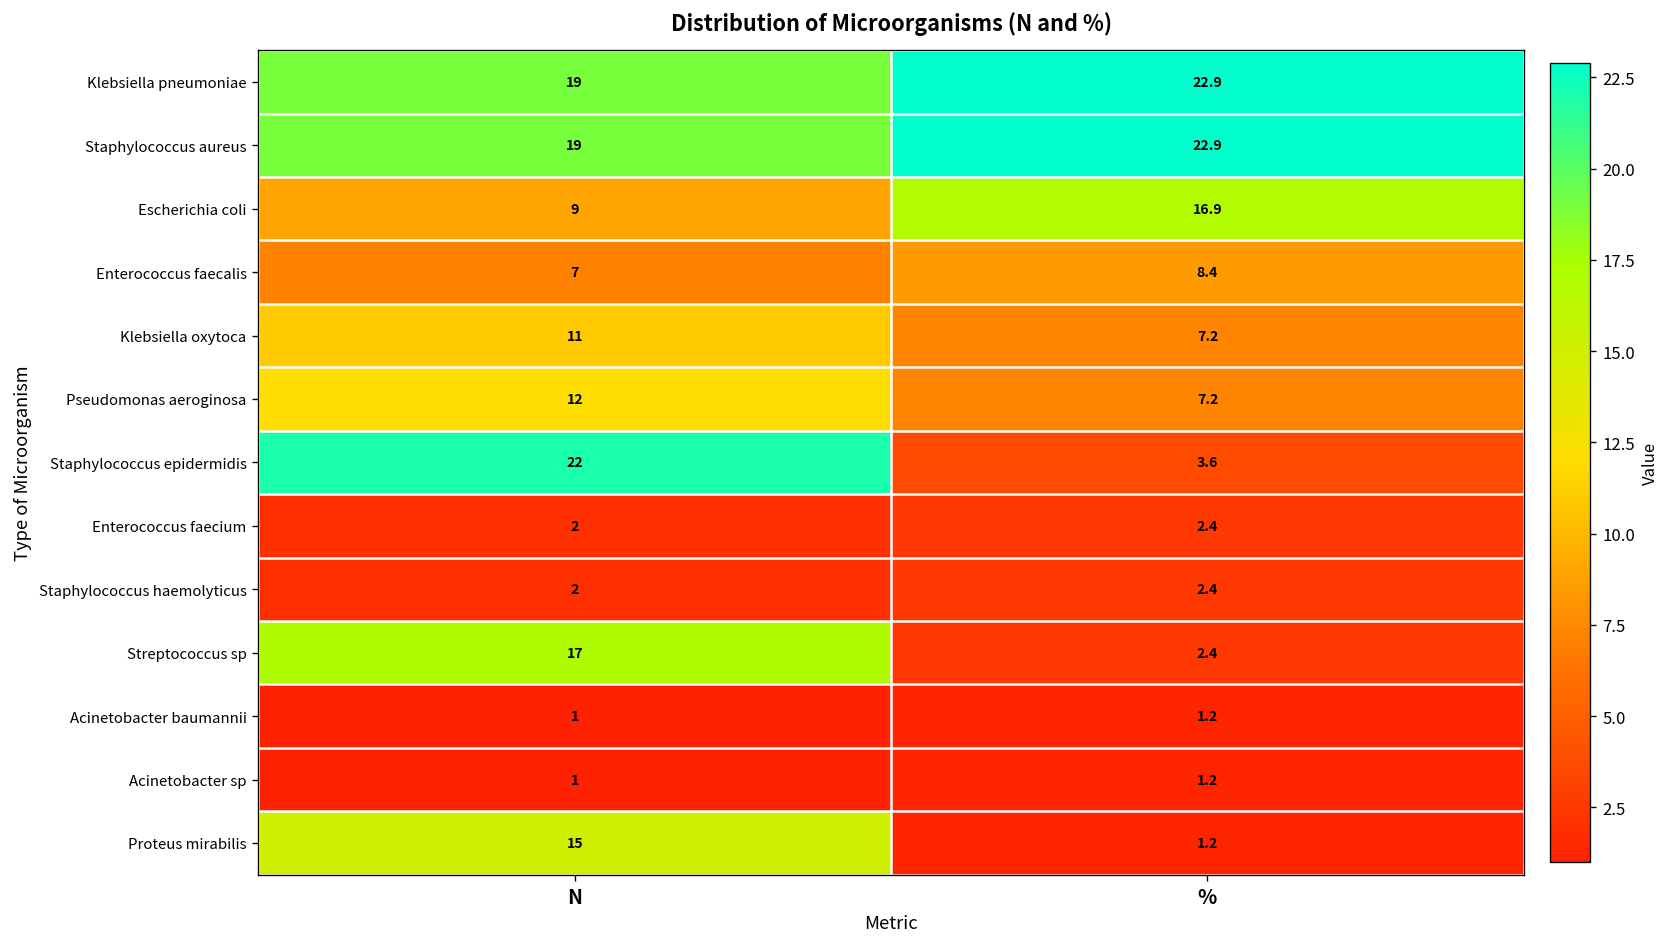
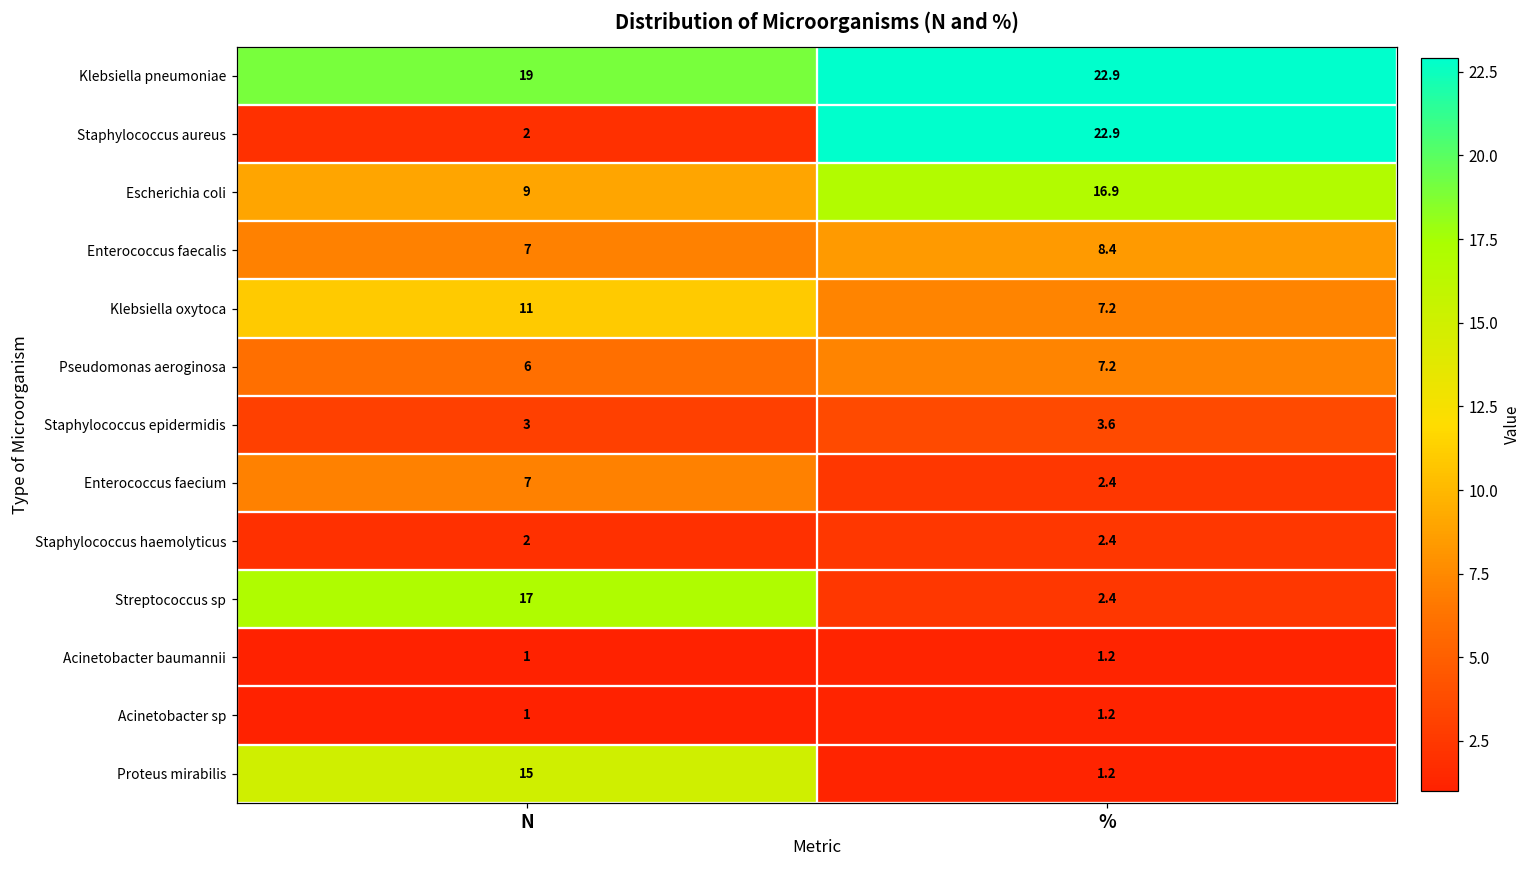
  {
    "Klebsiella pneumoniae": {
      "N": 19,
      "%": 22.9
    },
    "Staphylococcus aureus": {
-     "N": 19,
+     "N": 2,
      "%": 22.9
    },
    "Escherichia coli": {
      "N": 9,
      "%": 16.9
    },
    "Enterococcus faecalis": {
      "N": 7,
      "%": 8.4
    },
    "Klebsiella oxytoca": {
      "N": 11,
      "%": 7.2
    },
    "Pseudomonas aeroginosa": {
-     "N": 12,
+     "N": 6,
      "%": 7.2
    },
    "Staphylococcus epidermidis": {
-     "N": 22,
+     "N": 3,
      "%": 3.6
    },
    "Enterococcus faecium": {
-     "N": 2,
+     "N": 7,
      "%": 2.4
    },
    "Staphylococcus haemolyticus": {
      "N": 2,
      "%": 2.4
    },
    "Streptococcus sp": {
      "N": 17,
      "%": 2.4
    },
    "Acinetobacter baumannii": {
      "N": 1,
      "%": 1.2
    },
    "Acinetobacter sp": {
      "N": 1,
      "%": 1.2
    },
    "Proteus mirabilis": {
      "N": 15,
      "%": 1.2
    }
  }
